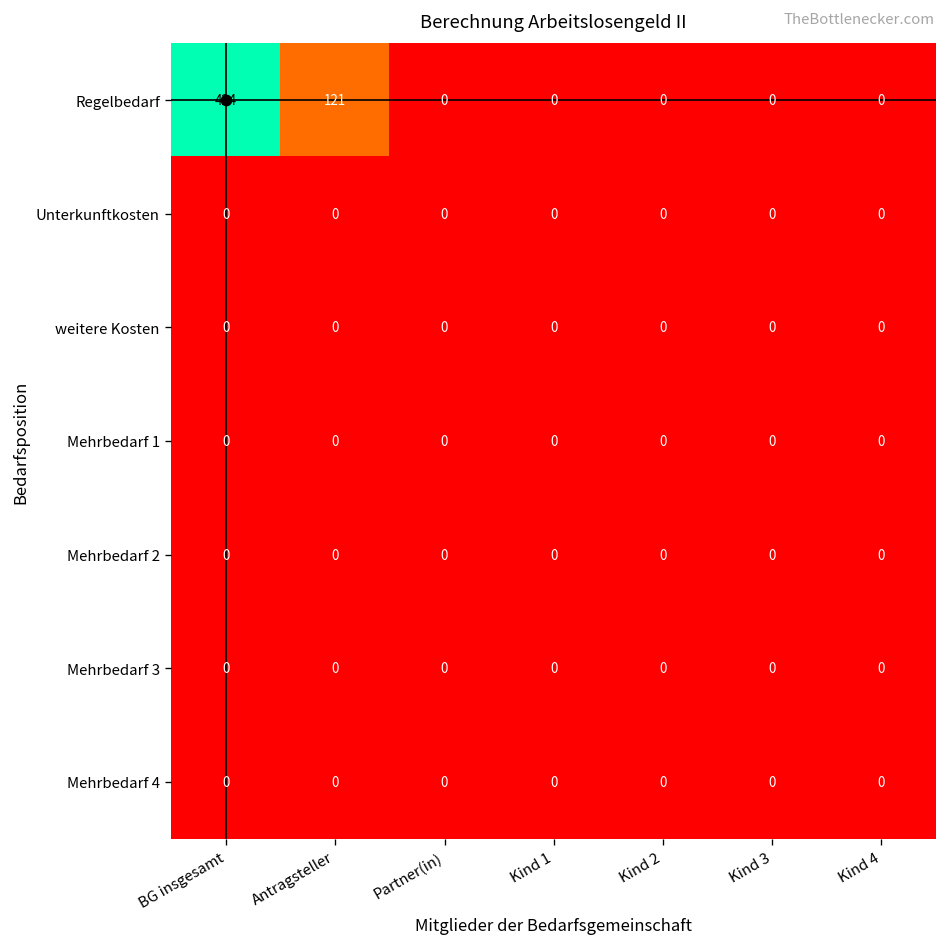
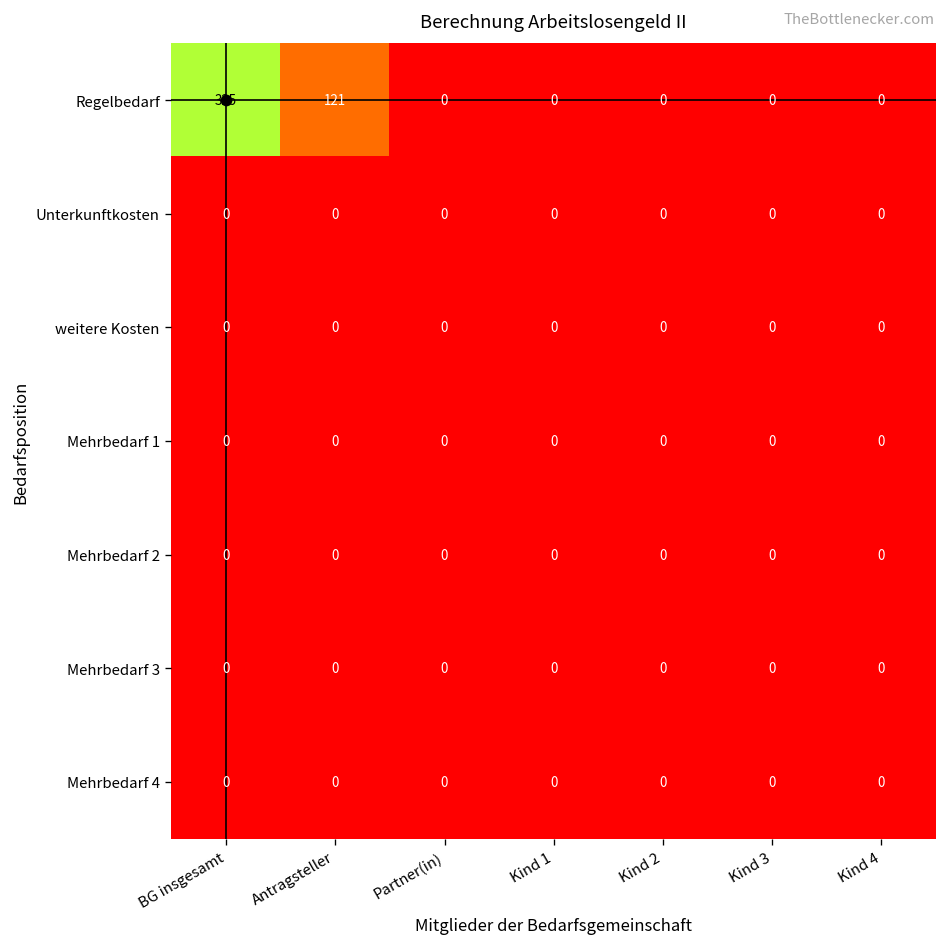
  {
    "Regelbedarf": {
-     "BG insgesamt": 424,
+     "BG insgesamt": 325,
      "Antragsteller": 121,
      "Partner(in)": 0,
      "Kind 1": 0,
      "Kind 2": 0,
      "Kind 3": 0,
      "Kind 4": 0
    },
    "Unterkunftkosten": {
      "BG insgesamt": 0,
      "Antragsteller": 0,
      "Partner(in)": 0,
      "Kind 1": 0,
      "Kind 2": 0,
      "Kind 3": 0,
      "Kind 4": 0
    },
    "weitere Kosten": {
      "BG insgesamt": 0,
      "Antragsteller": 0,
      "Partner(in)": 0,
      "Kind 1": 0,
      "Kind 2": 0,
      "Kind 3": 0,
      "Kind 4": 0
    },
    "Mehrbedarf 1": {
      "BG insgesamt": 0,
      "Antragsteller": 0,
      "Partner(in)": 0,
      "Kind 1": 0,
      "Kind 2": 0,
      "Kind 3": 0,
      "Kind 4": 0
    },
    "Mehrbedarf 2": {
      "BG insgesamt": 0,
      "Antragsteller": 0,
      "Partner(in)": 0,
      "Kind 1": 0,
      "Kind 2": 0,
      "Kind 3": 0,
      "Kind 4": 0
    },
    "Mehrbedarf 3": {
      "BG insgesamt": 0,
      "Antragsteller": 0,
      "Partner(in)": 0,
      "Kind 1": 0,
      "Kind 2": 0,
      "Kind 3": 0,
      "Kind 4": 0
    },
    "Mehrbedarf 4": {
      "BG insgesamt": 0,
      "Antragsteller": 0,
      "Partner(in)": 0,
      "Kind 1": 0,
      "Kind 2": 0,
      "Kind 3": 0,
      "Kind 4": 0
    }
  }
